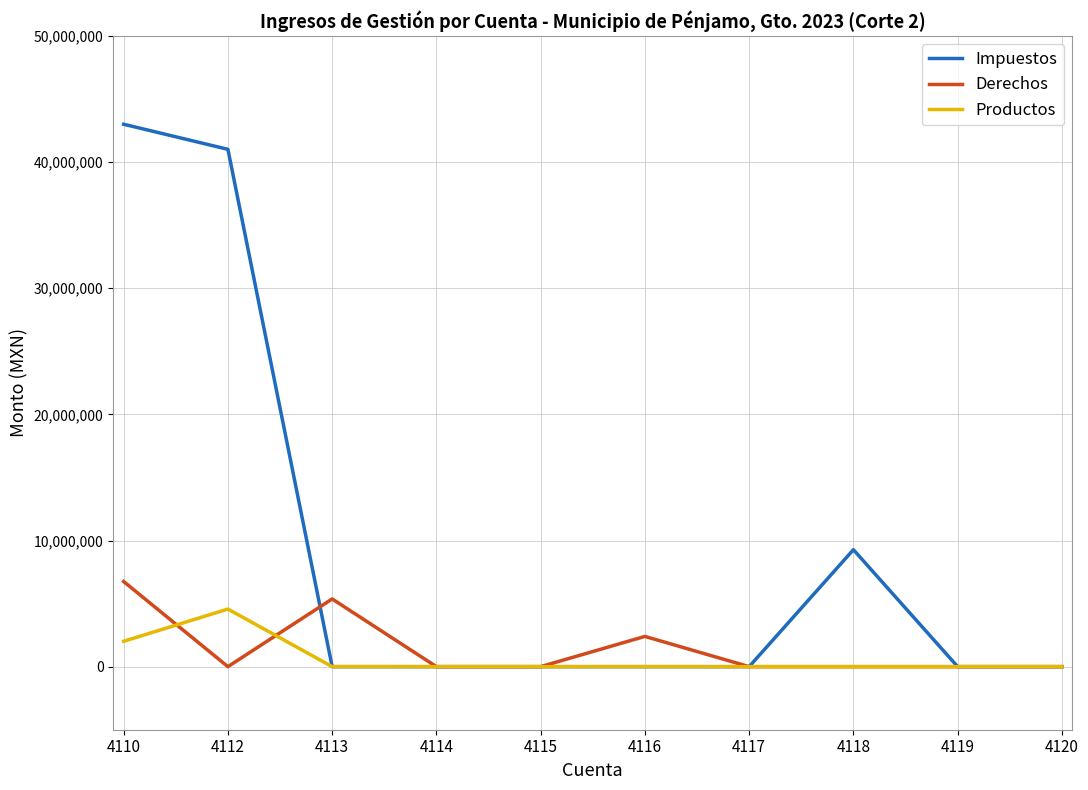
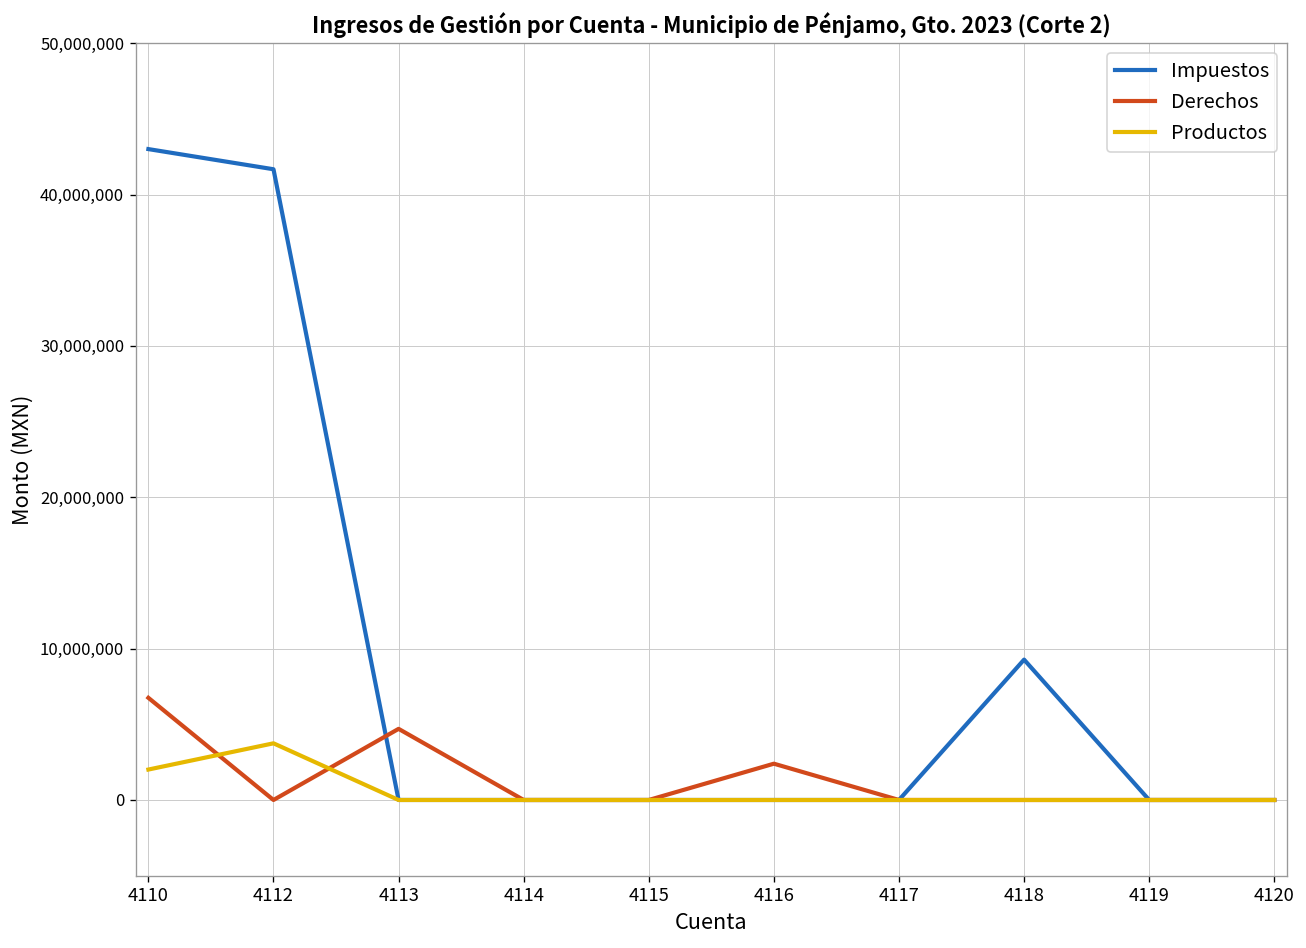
  {
    "Impuestos": {
      "4110": "43,000,000",
-     "4112": "41,000,000",
+     "4112": "41,700,000",
      "4118": "9,300,000"
    },
    "Derechos": {
      "4110": "6,700,000",
      "4112": "0",
-     "4113": "5,400,000",
+     "4113": "4,700,000",
      "4116": "2,400,000"
    },
    "Productos": {
      "4110": "2,000,000",
-     "4112": "4,600,000"
+     "4112": "3,700,000"
    }
  }
